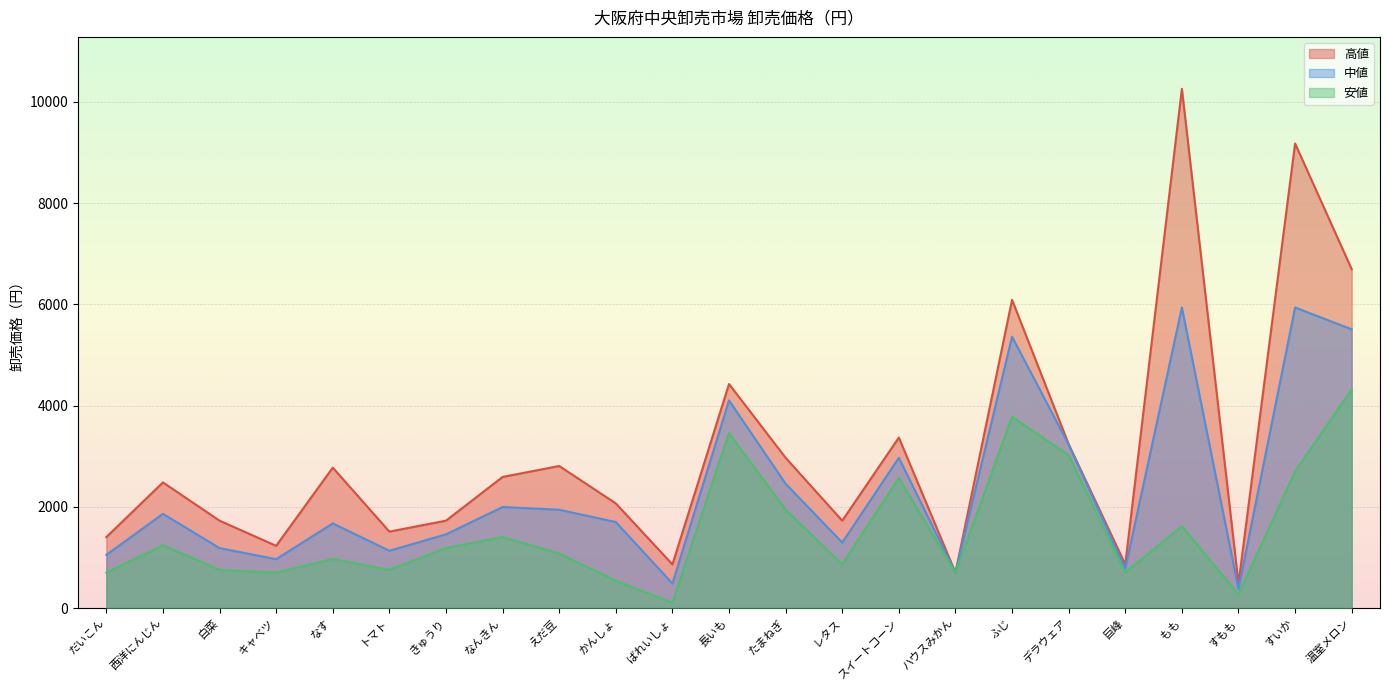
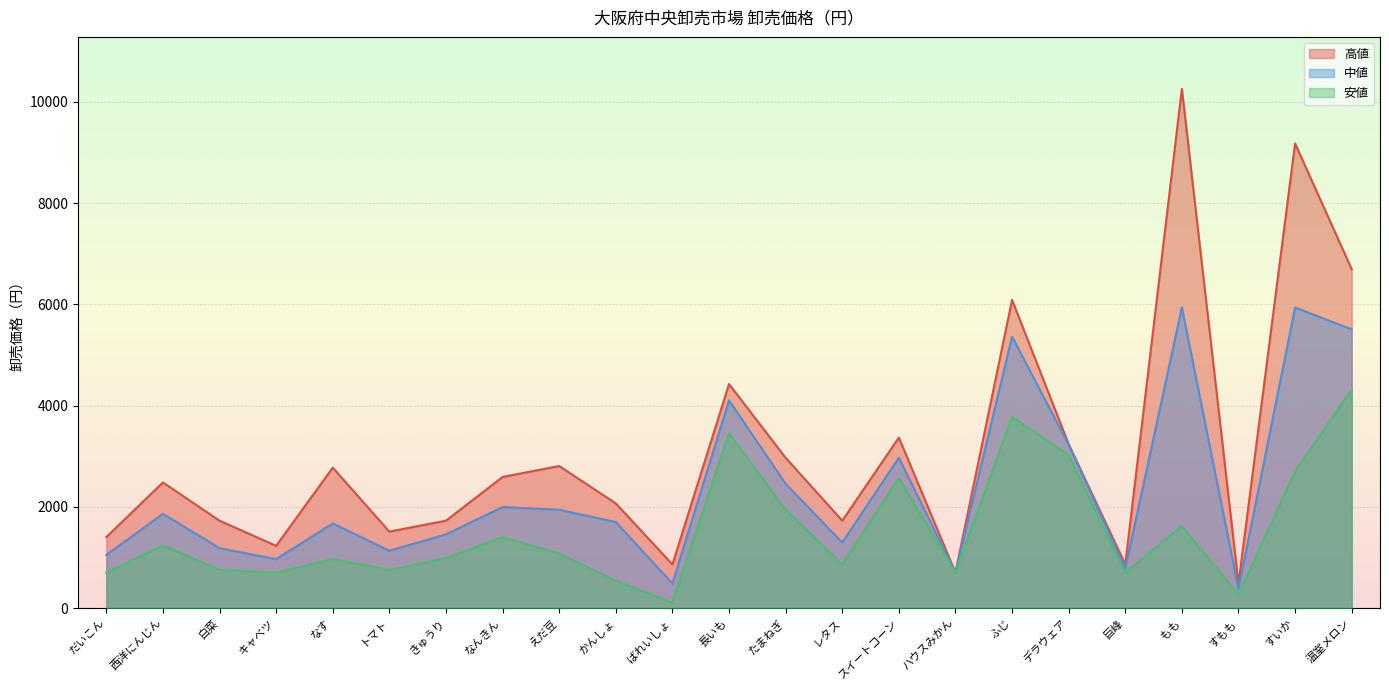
  {
    "高値": {
      "だいこん": 1400,
      "西洋にんじん": 2500,
      "白菜": 1700,
      "キャベツ": 1200,
      "なす": 2800,
      "トマト": 1500,
      "きゅうり": 1700,
      "なんきん": 2600,
      "えだ豆": 2800,
      "かんしょ": 2100,
      "ばれいしょ": 900,
      "長いも": 4400,
      "たまねぎ": 3000,
      "レタス": 1700,
      "スイートコーン": 3400,
      "ふじ": 6100,
      "巨峰": 900,
      "もも": 10300,
      "すもも": 500,
      "すいか": 9200,
      "温室メロン": 6700
    },
    "中値": {
      "だいこん": 1100,
      "西洋にんじん": 1900,
      "白菜": 1200,
      "キャベツ": 1000,
      "なす": 1700,
      "トマト": 1100,
      "きゅうり": 1500,
      "なんきん": 2000,
      "えだ豆": 1900,
      "かんしょ": 1700,
      "ばれいしょ": 500,
      "長いも": 4100,
      "たまねぎ": 2500,
      "レタス": 1300,
      "スイートコーン": 3000,
      "ふじ": 5400,
      "巨峰": 800,
      "もも": 5900,
      "すもも": 400,
      "すいか": 5900,
      "温室メロン": 5500
    },
    "安値": {
      "だいこん": 700,
      "西洋にんじん": 1200,
      "白菜": 800,
      "キャベツ": 700,
      "なす": 1000,
      "トマト": 800,
-     "きゅうり": 1200,
+     "きゅうり": 1000,
      "なんきん": 1400,
      "えだ豆": 1100,
      "かんしょ": 500,
      "ばれいしょ": 100,
      "長いも": 3500,
      "たまねぎ": 1900,
      "レタス": 900,
      "スイートコーン": 2600,
      "ふじ": 3800,
      "デラウェア": 3000,
      "巨峰": 700,
      "もも": 1600,
      "すもも": 300,
      "すいか": 2700,
      "温室メロン": 4300
    }
  }
